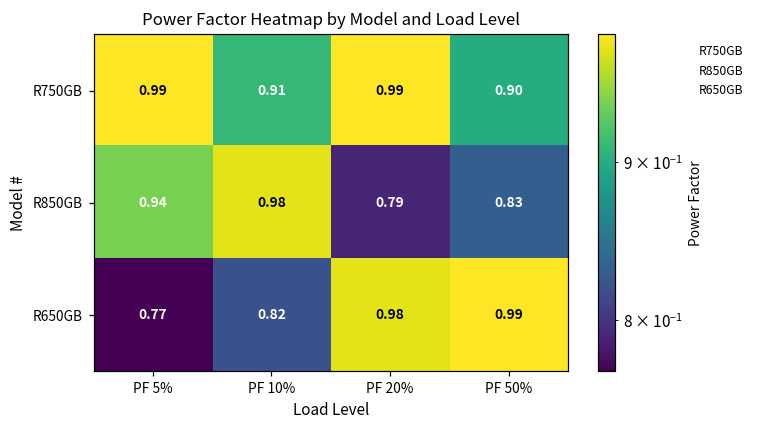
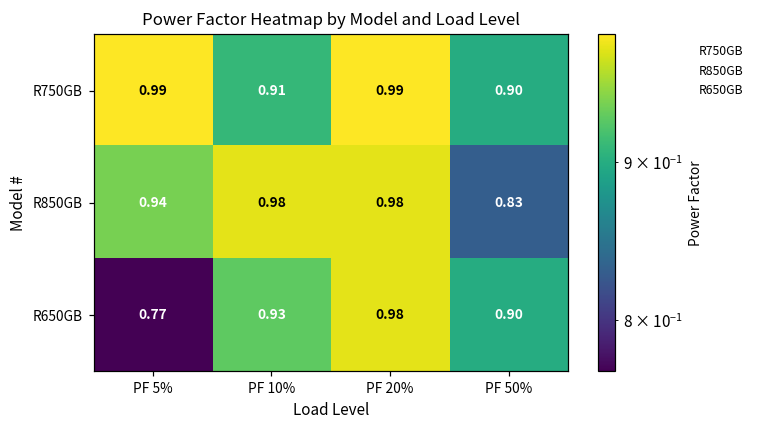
  {
    "R750GB": {
      "PF 5%": 0.99,
      "PF 10%": 0.91,
      "PF 20%": 0.99,
      "PF 50%": 0.90
    },
    "R850GB": {
      "PF 5%": 0.94,
      "PF 10%": 0.98,
-     "PF 20%": 0.79,
+     "PF 20%": 0.98,
      "PF 50%": 0.83
    },
    "R650GB": {
      "PF 5%": 0.77,
-     "PF 10%": 0.82,
+     "PF 10%": 0.93,
      "PF 20%": 0.98,
-     "PF 50%": 0.99
+     "PF 50%": 0.90
    }
  }
